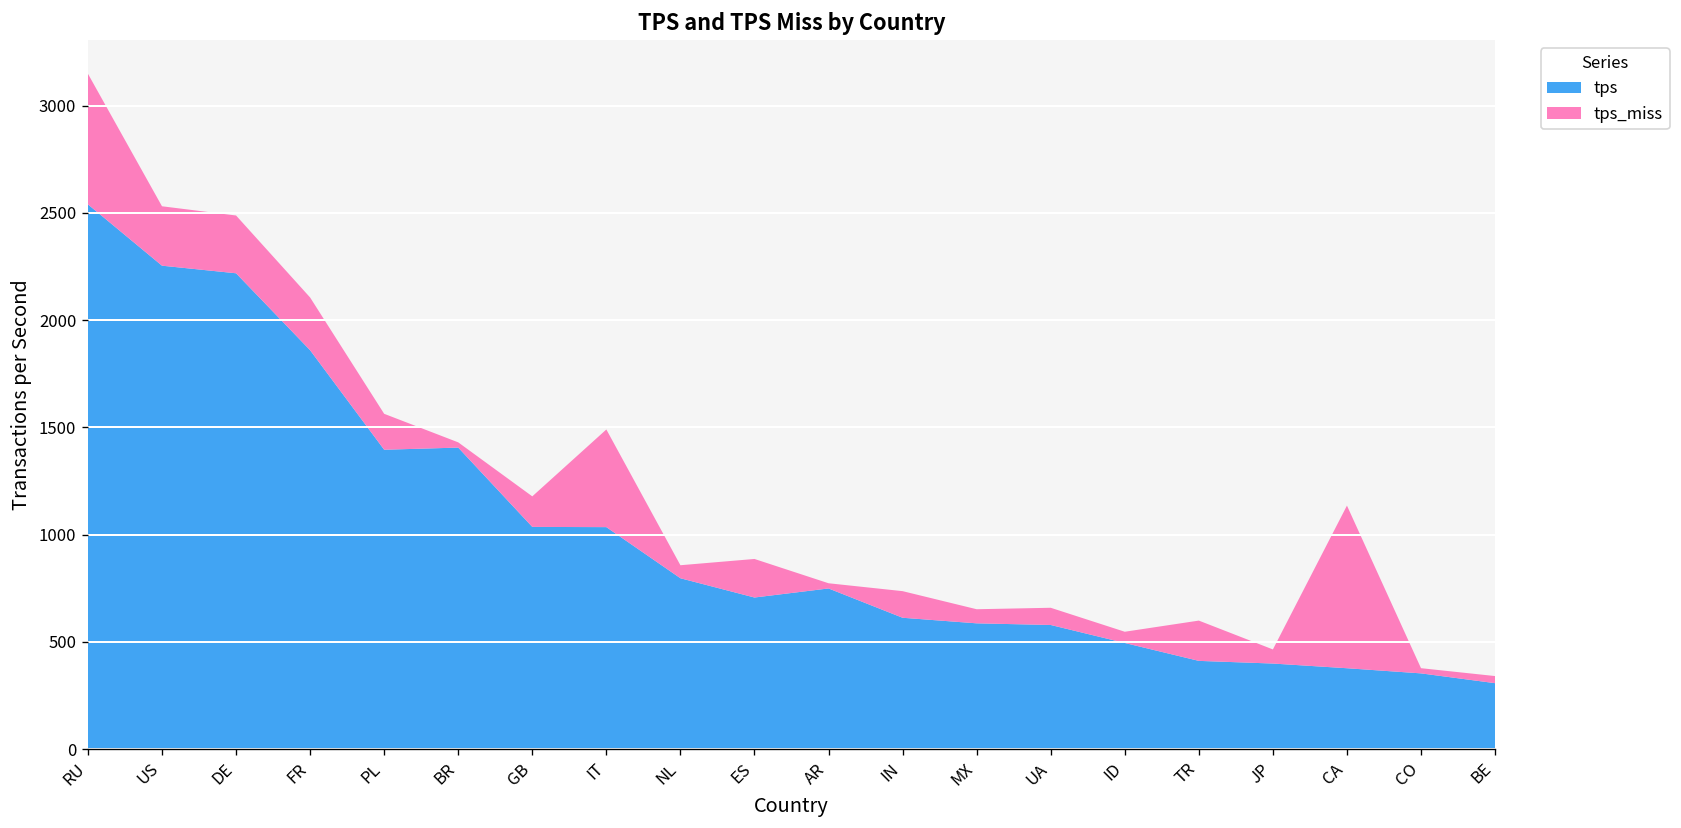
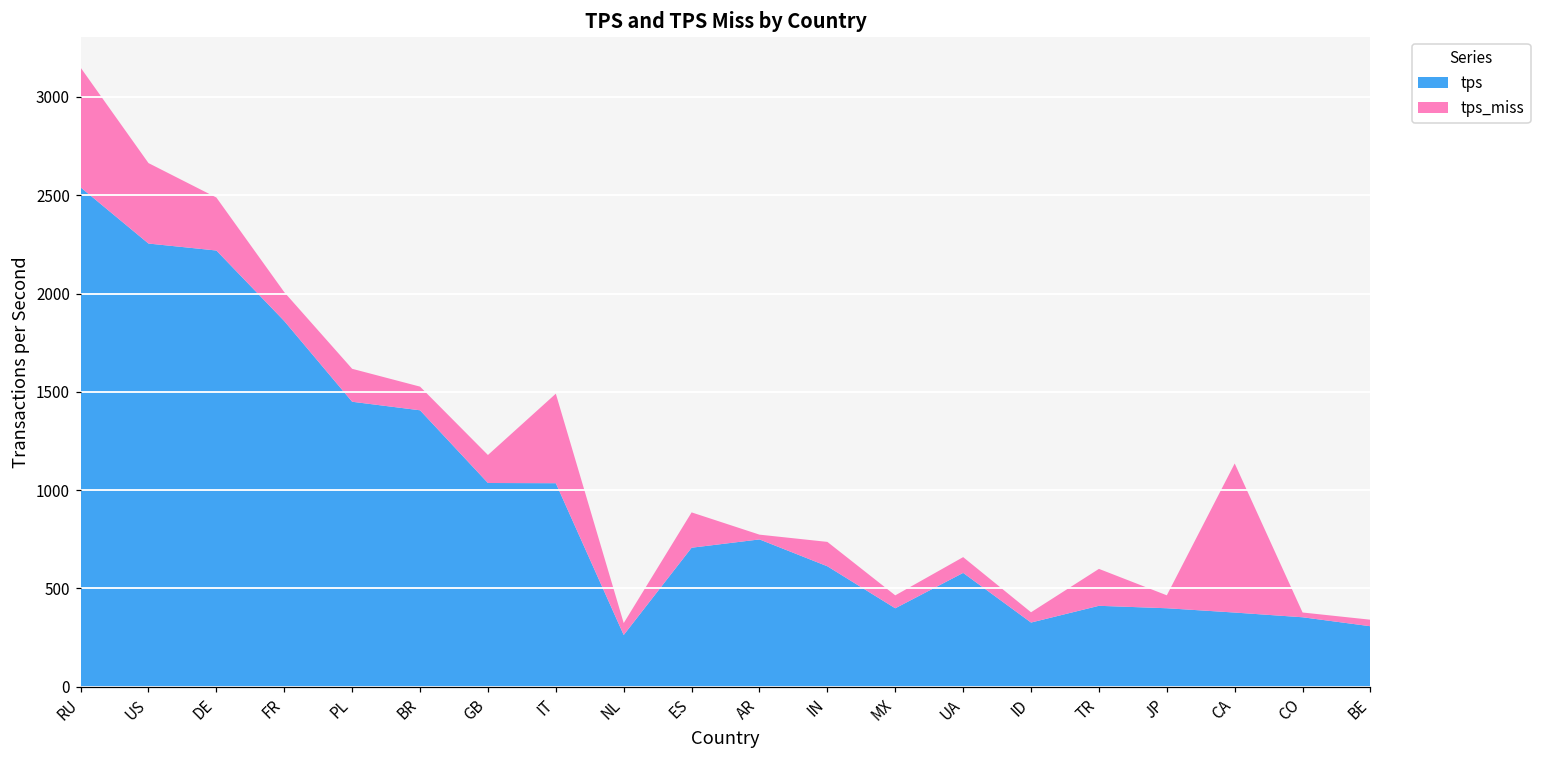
  {
    "tps": {
      "RU": 2540,
      "US": 2250,
      "DE": 2220,
      "FR": 1860,
-     "PL": 1400,
+     "PL": 1450,
      "BR": 1410,
      "GB": 1040,
      "IT": 1030,
-     "NL": 800,
+     "NL": 260,
      "ES": 710,
      "AR": 750,
      "IN": 610,
-     "MX": 590,
+     "MX": 400,
      "UA": 580,
-     "ID": 490,
+     "ID": 330,
      "TR": 410,
      "JP": 400,
      "CA": 380,
      "CO": 350,
      "BE": 310
    },
    "tps_miss": {
      "RU": 610,
-     "US": 280,
+     "US": 410,
      "DE": 270,
-     "FR": 250,
+     "FR": 150,
      "PL": 170,
-     "BR": 20,
+     "BR": 120,
      "GB": 140,
      "IT": 460,
      "NL": 60,
      "ES": 180,
      "AR": 20,
      "IN": 120,
      "MX": 70,
      "UA": 80,
      "ID": 50,
      "TR": 190,
      "JP": 70,
      "CA": 760,
      "CO": 20,
      "BE": 30
    }
  }
